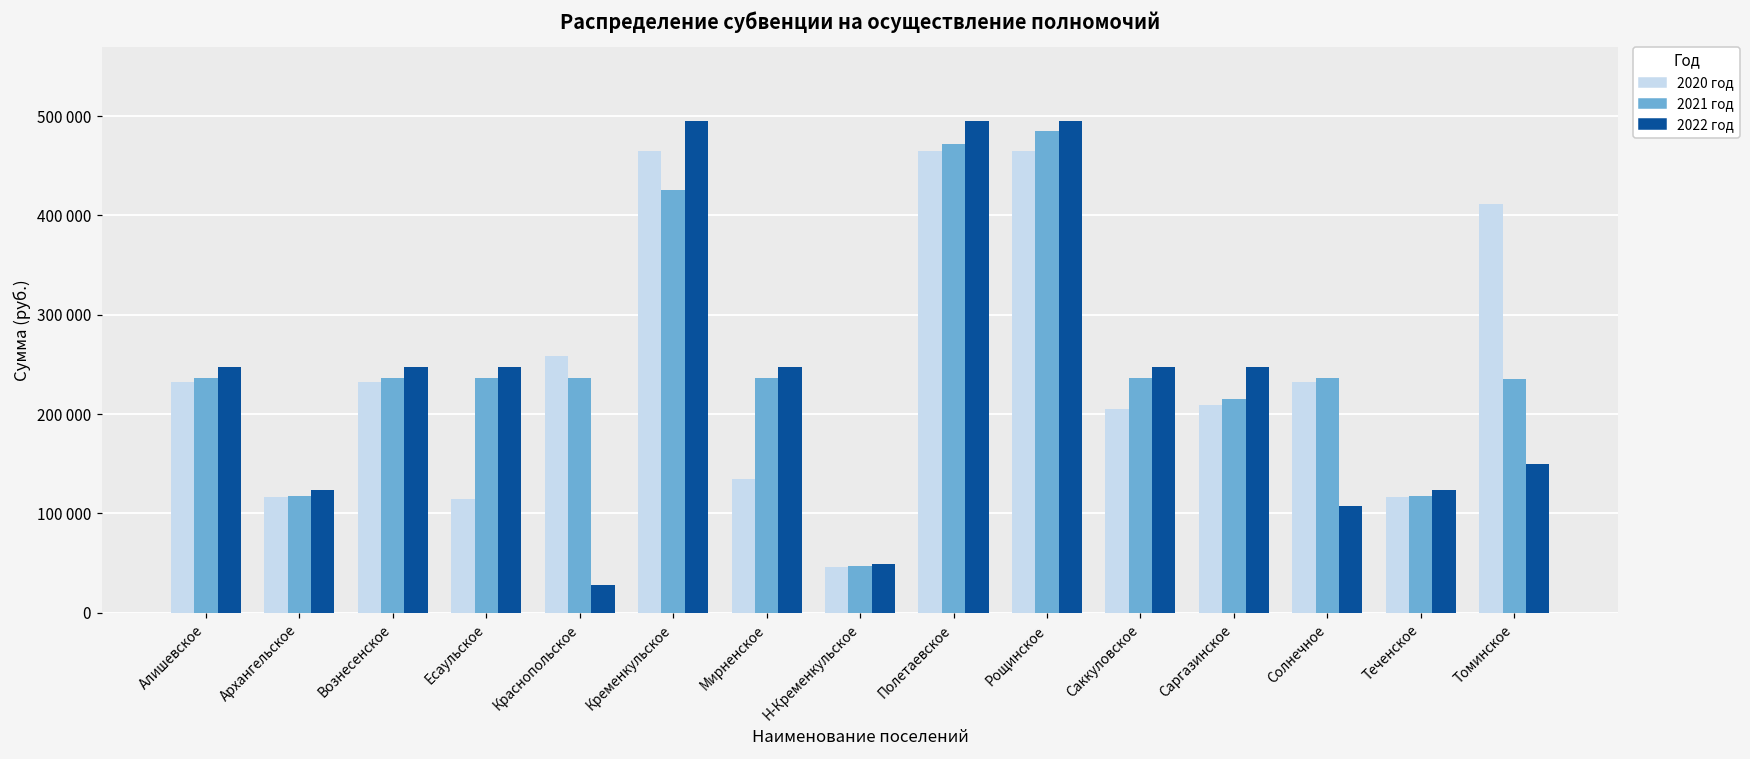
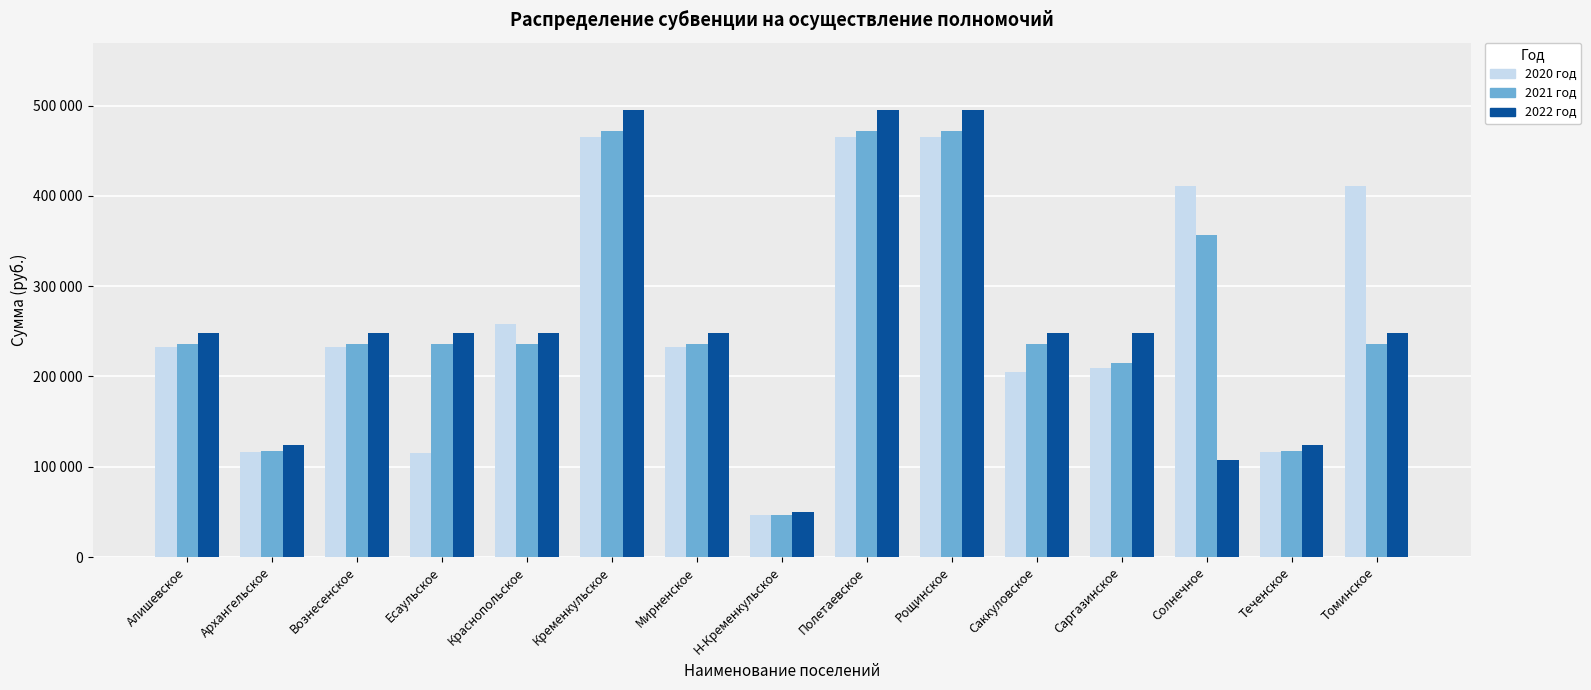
  {
    "2020 год": {
      "Алишевское": 230000,
      "Архангельское": 120000,
      "Вознесенское": 230000,
      "Есаульское": 110000,
      "Краснопольское": 260000,
      "Кременкульское": 460000,
-     "Мирненское": 130000,
+     "Мирненское": 230000,
      "Н-Кременкульское": 50000,
      "Полетаевское": 460000,
      "Рощинское": 460000,
      "Саккуловское": 210000,
      "Саргазинское": 210000,
-     "Солнечное": 230000,
+     "Солнечное": 410000,
      "Теченское": 120000,
      "Томинское": 410000
    },
    "2021 год": {
      "Алишевское": 240000,
      "Архангельское": 120000,
      "Вознесенское": 240000,
      "Есаульское": 240000,
      "Краснопольское": 240000,
-     "Кременкульское": 430000,
+     "Кременкульское": 470000,
      "Мирненское": 240000,
      "Н-Кременкульское": 50000,
      "Полетаевское": 470000,
-     "Рощинское": 490000,
+     "Рощинское": 470000,
      "Саккуловское": 240000,
      "Саргазинское": 210000,
-     "Солнечное": 240000,
+     "Солнечное": 360000,
      "Теченское": 120000,
      "Томинское": 240000
    },
    "2022 год": {
      "Алишевское": 250000,
      "Архангельское": 120000,
      "Вознесенское": 250000,
      "Есаульское": 250000,
-     "Краснопольское": 30000,
+     "Краснопольское": 250000,
      "Кременкульское": 500000,
      "Мирненское": 250000,
      "Н-Кременкульское": 50000,
      "Полетаевское": 500000,
      "Рощинское": 500000,
      "Саккуловское": 250000,
      "Саргазинское": 250000,
      "Солнечное": 110000,
      "Теченское": 120000,
-     "Томинское": 150000
+     "Томинское": 250000
    }
  }
